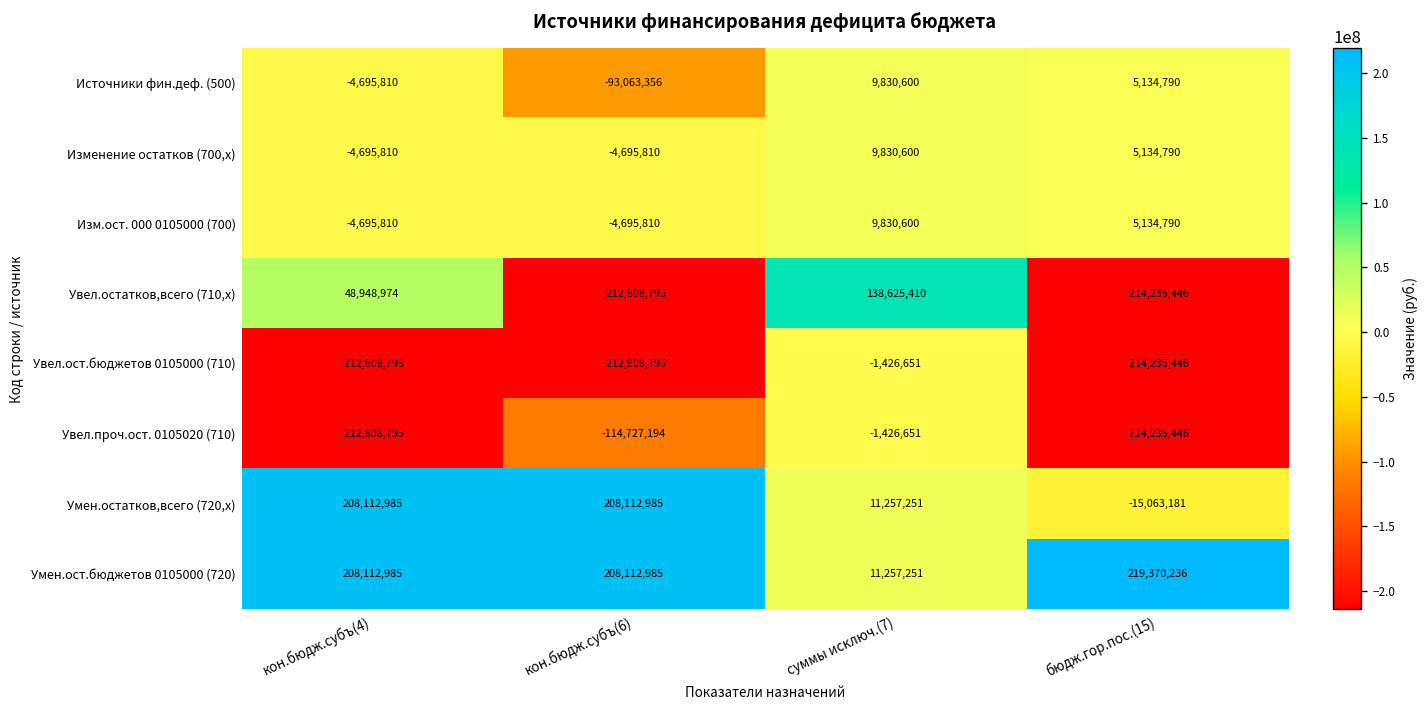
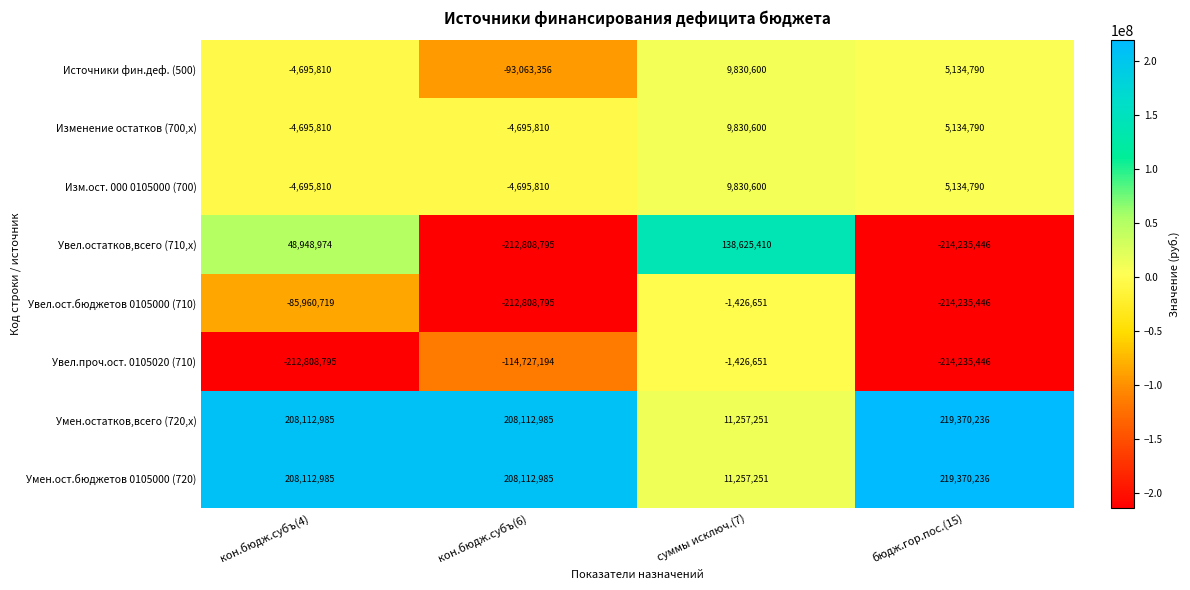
  {
    "Источники фин.деф. (500)": {
      "кон.бюдж.субъ(4)": "-4,695,810",
      "кон.бюдж.субъ(6)": "-93,063,356",
      "суммы исключ.(7)": "9,830,600",
      "бюдж.гор.пос.(15)": "5,134,790"
    },
    "Изменение остатков (700,х)": {
      "кон.бюдж.субъ(4)": "-4,695,810",
      "кон.бюдж.субъ(6)": "-4,695,810",
      "суммы исключ.(7)": "9,830,600",
      "бюдж.гор.пос.(15)": "5,134,790"
    },
    "Изм.ост. 000 0105000 (700)": {
      "кон.бюдж.субъ(4)": "-4,695,810",
      "кон.бюдж.субъ(6)": "-4,695,810",
      "суммы исключ.(7)": "9,830,600",
      "бюдж.гор.пос.(15)": "5,134,790"
    },
    "Увел.остатков,всего (710,х)": {
      "кон.бюдж.субъ(4)": "48,948,974",
      "кон.бюдж.субъ(6)": "-212,808,795",
      "суммы исключ.(7)": "138,625,410",
      "бюдж.гор.пос.(15)": "-214,235,446"
    },
    "Увел.ост.бюджетов 0105000 (710)": {
-     "кон.бюдж.субъ(4)": "-212,808,795",
+     "кон.бюдж.субъ(4)": "-85,960,719",
      "кон.бюдж.субъ(6)": "-212,808,795",
      "суммы исключ.(7)": "-1,426,651",
      "бюдж.гор.пос.(15)": "-214,235,446"
    },
    "Увел.проч.ост. 0105020 (710)": {
      "кон.бюдж.субъ(4)": "-212,808,795",
      "кон.бюдж.субъ(6)": "-114,727,194",
      "суммы исключ.(7)": "-1,426,651",
      "бюдж.гор.пос.(15)": "-214,235,446"
    },
    "Умен.остатков,всего (720,х)": {
      "кон.бюдж.субъ(4)": "208,112,985",
      "кон.бюдж.субъ(6)": "208,112,985",
      "суммы исключ.(7)": "11,257,251",
-     "бюдж.гор.пос.(15)": "-15,063,181"
+     "бюдж.гор.пос.(15)": "219,370,236"
    },
    "Умен.ост.бюджетов 0105000 (720)": {
      "кон.бюдж.субъ(4)": "208,112,985",
      "кон.бюдж.субъ(6)": "208,112,985",
      "суммы исключ.(7)": "11,257,251",
      "бюдж.гор.пос.(15)": "219,370,236"
    }
  }
